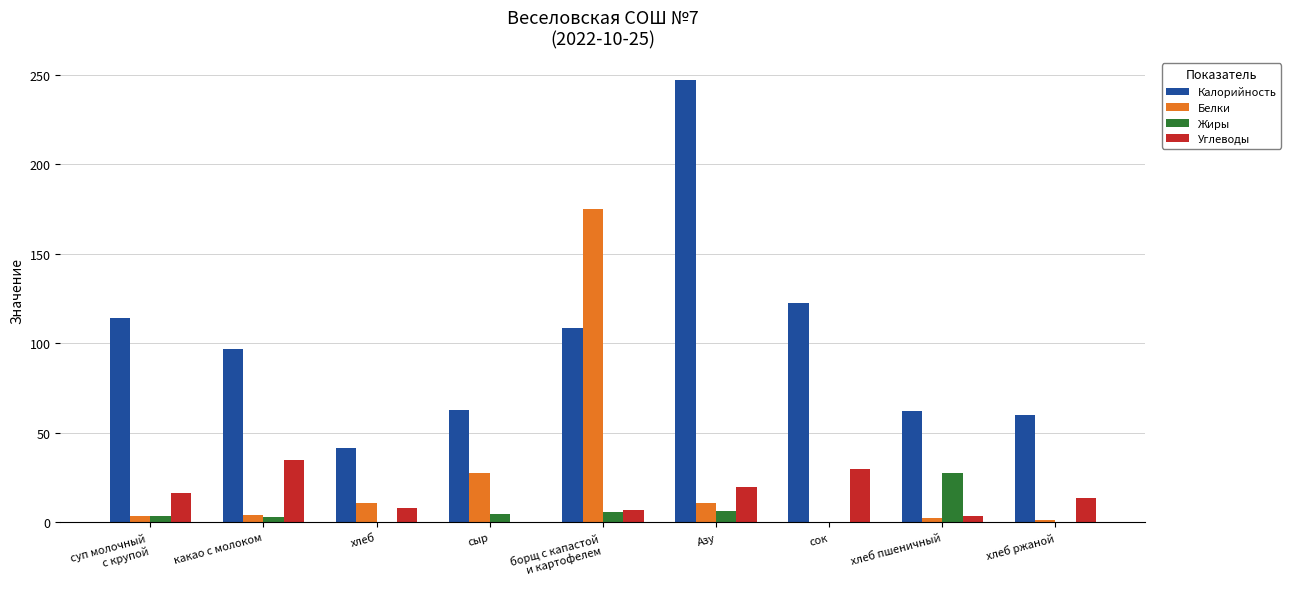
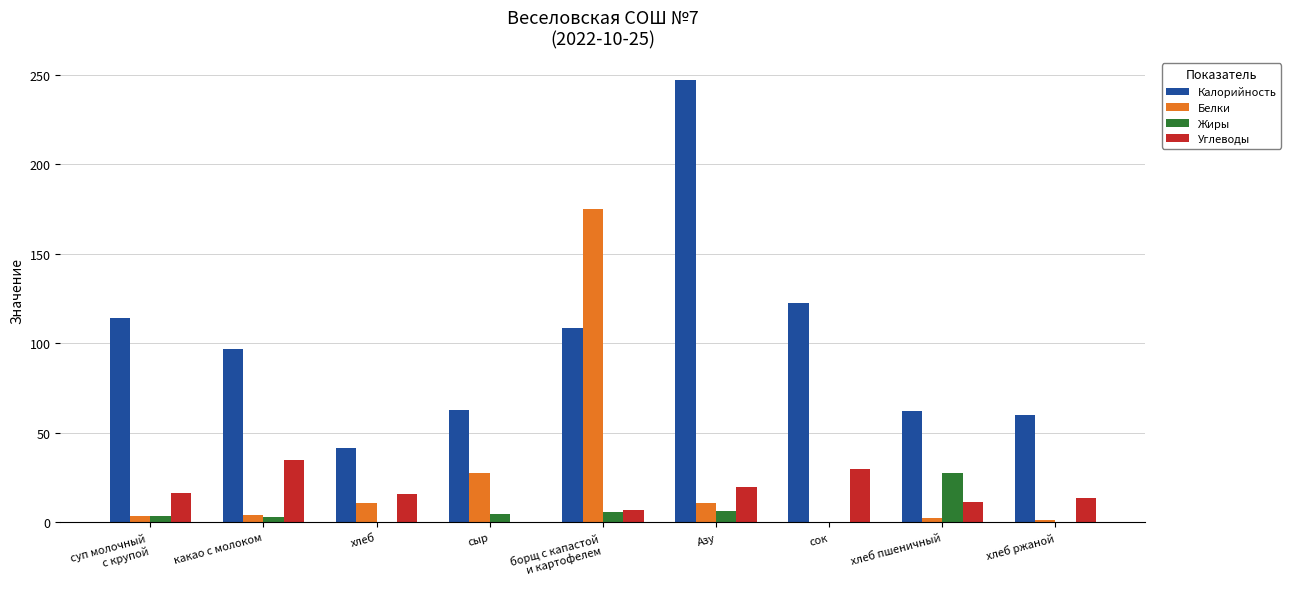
  {
    "Калорийность": {
      "суп молочный с крупой": 114,
      "какао с молоком": 97,
      "хлеб": 42,
      "сыр": 63,
      "борщ с капастой и картофелем": 109,
      "Азу": 247,
      "сок": 122,
      "хлеб пшеничный": 62,
      "хлеб ржаной": 60
    },
    "Белки": {
      "суп молочный с крупой": 3,
      "какао с молоком": 4,
      "хлеб": 11,
      "сыр": 28,
      "борщ с капастой и картофелем": 175,
      "Азу": 11,
      "хлеб пшеничный": 2,
      "хлеб ржаной": 1
    },
    "Жиры": {
      "суп молочный с крупой": 4,
      "какао с молоком": 3,
      "сыр": 5,
      "борщ с капастой и картофелем": 6,
      "Азу": 7,
      "сок": 0,
      "хлеб пшеничный": 28
    },
    "Углеводы": {
      "суп молочный с крупой": 17,
      "какао с молоком": 35,
-     "хлеб": 8,
+     "хлеб": 16,
      "борщ с капастой и картофелем": 7,
      "Азу": 20,
      "сок": 30,
-     "хлеб пшеничный": 4,
+     "хлеб пшеничный": 11,
      "хлеб ржаной": 13
    }
  }
